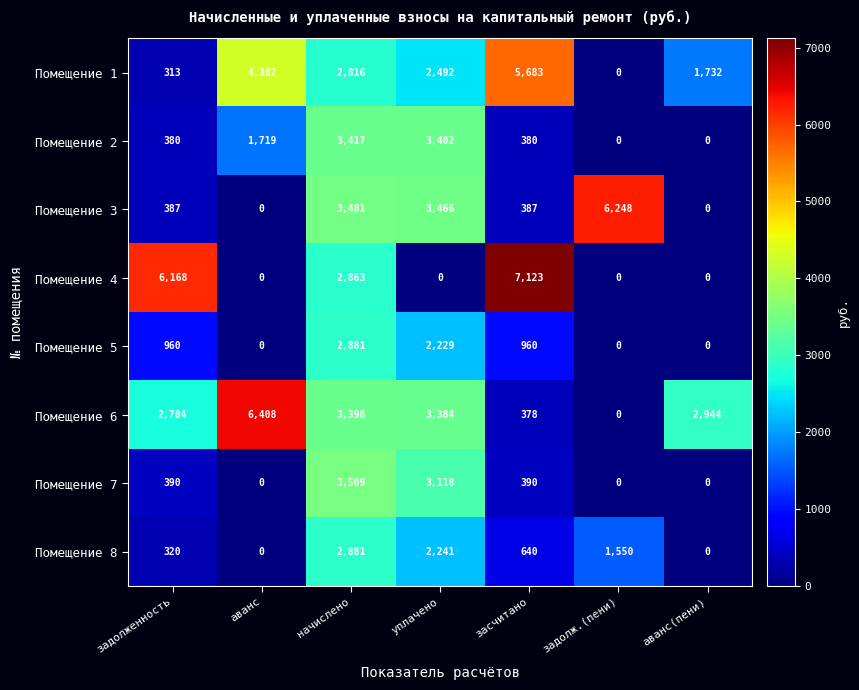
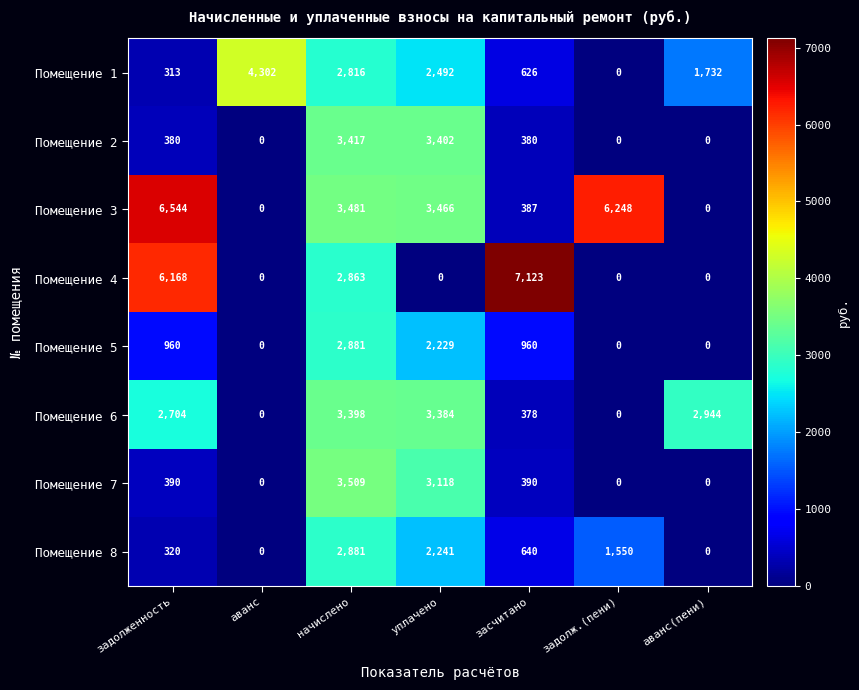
  {
    "Помещение 1": {
      "задолженность": "313",
      "аванс": "4,302",
      "начислено": "2,816",
      "уплачено": "2,492",
-     "засчитано": "5,683",
+     "засчитано": "626",
      "задолж.(пени)": "0",
      "аванс(пени)": "1,732"
    },
    "Помещение 2": {
      "задолженность": "380",
-     "аванс": "1,719",
+     "аванс": "0",
      "начислено": "3,417",
      "уплачено": "3,402",
      "засчитано": "380",
      "задолж.(пени)": "0",
      "аванс(пени)": "0"
    },
    "Помещение 3": {
-     "задолженность": "387",
+     "задолженность": "6,544",
      "аванс": "0",
      "начислено": "3,481",
      "уплачено": "3,466",
      "засчитано": "387",
      "задолж.(пени)": "6,248",
      "аванс(пени)": "0"
    },
    "Помещение 4": {
      "задолженность": "6,168",
      "аванс": "0",
      "начислено": "2,863",
      "уплачено": "0",
      "засчитано": "7,123",
      "задолж.(пени)": "0",
      "аванс(пени)": "0"
    },
    "Помещение 5": {
      "задолженность": "960",
      "аванс": "0",
      "начислено": "2,881",
      "уплачено": "2,229",
      "засчитано": "960",
      "задолж.(пени)": "0",
      "аванс(пени)": "0"
    },
    "Помещение 6": {
      "задолженность": "2,704",
-     "аванс": "6,408",
+     "аванс": "0",
      "начислено": "3,398",
      "уплачено": "3,384",
      "засчитано": "378",
      "задолж.(пени)": "0",
      "аванс(пени)": "2,944"
    },
    "Помещение 7": {
      "задолженность": "390",
      "аванс": "0",
      "начислено": "3,509",
      "уплачено": "3,118",
      "засчитано": "390",
      "задолж.(пени)": "0",
      "аванс(пени)": "0"
    },
    "Помещение 8": {
      "задолженность": "320",
      "аванс": "0",
      "начислено": "2,881",
      "уплачено": "2,241",
      "засчитано": "640",
      "задолж.(пени)": "1,550",
      "аванс(пени)": "0"
    }
  }
